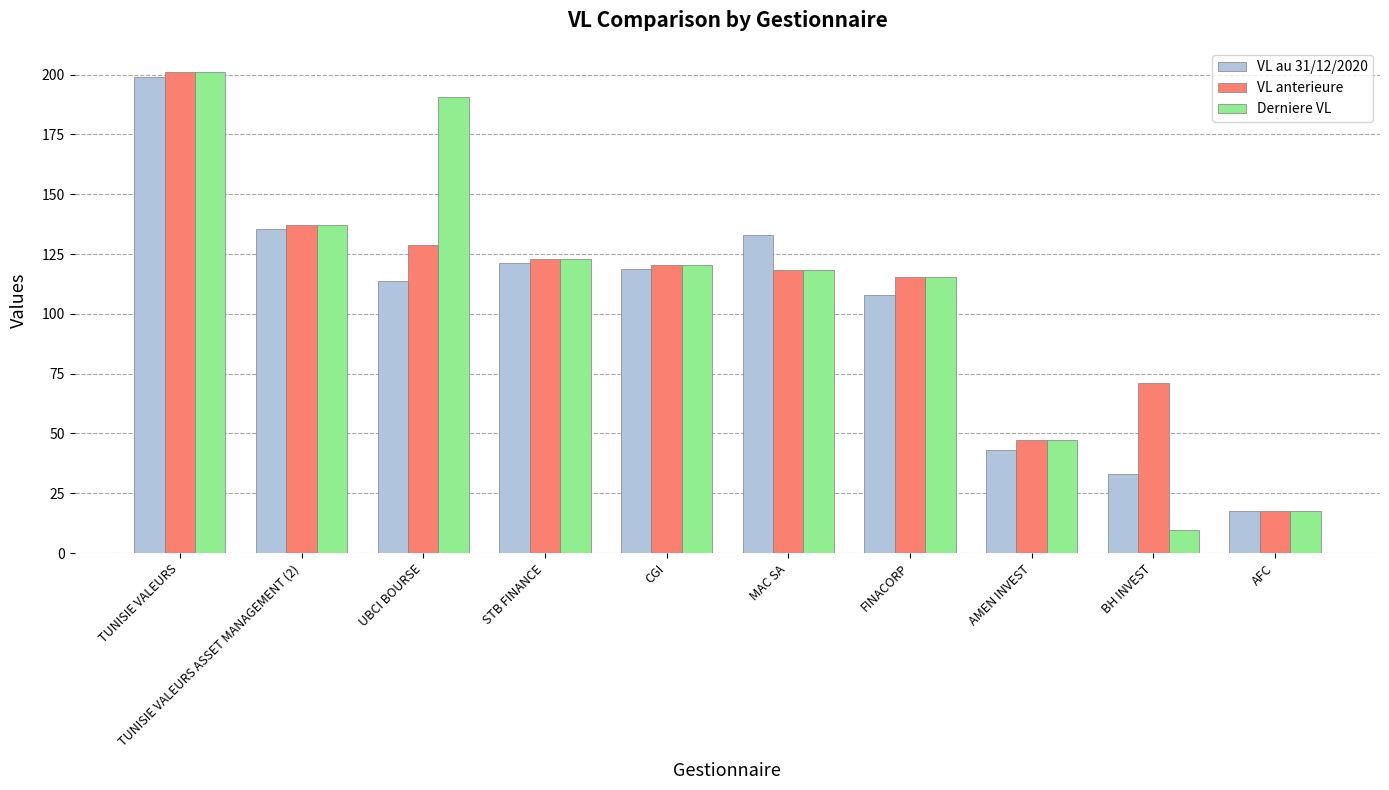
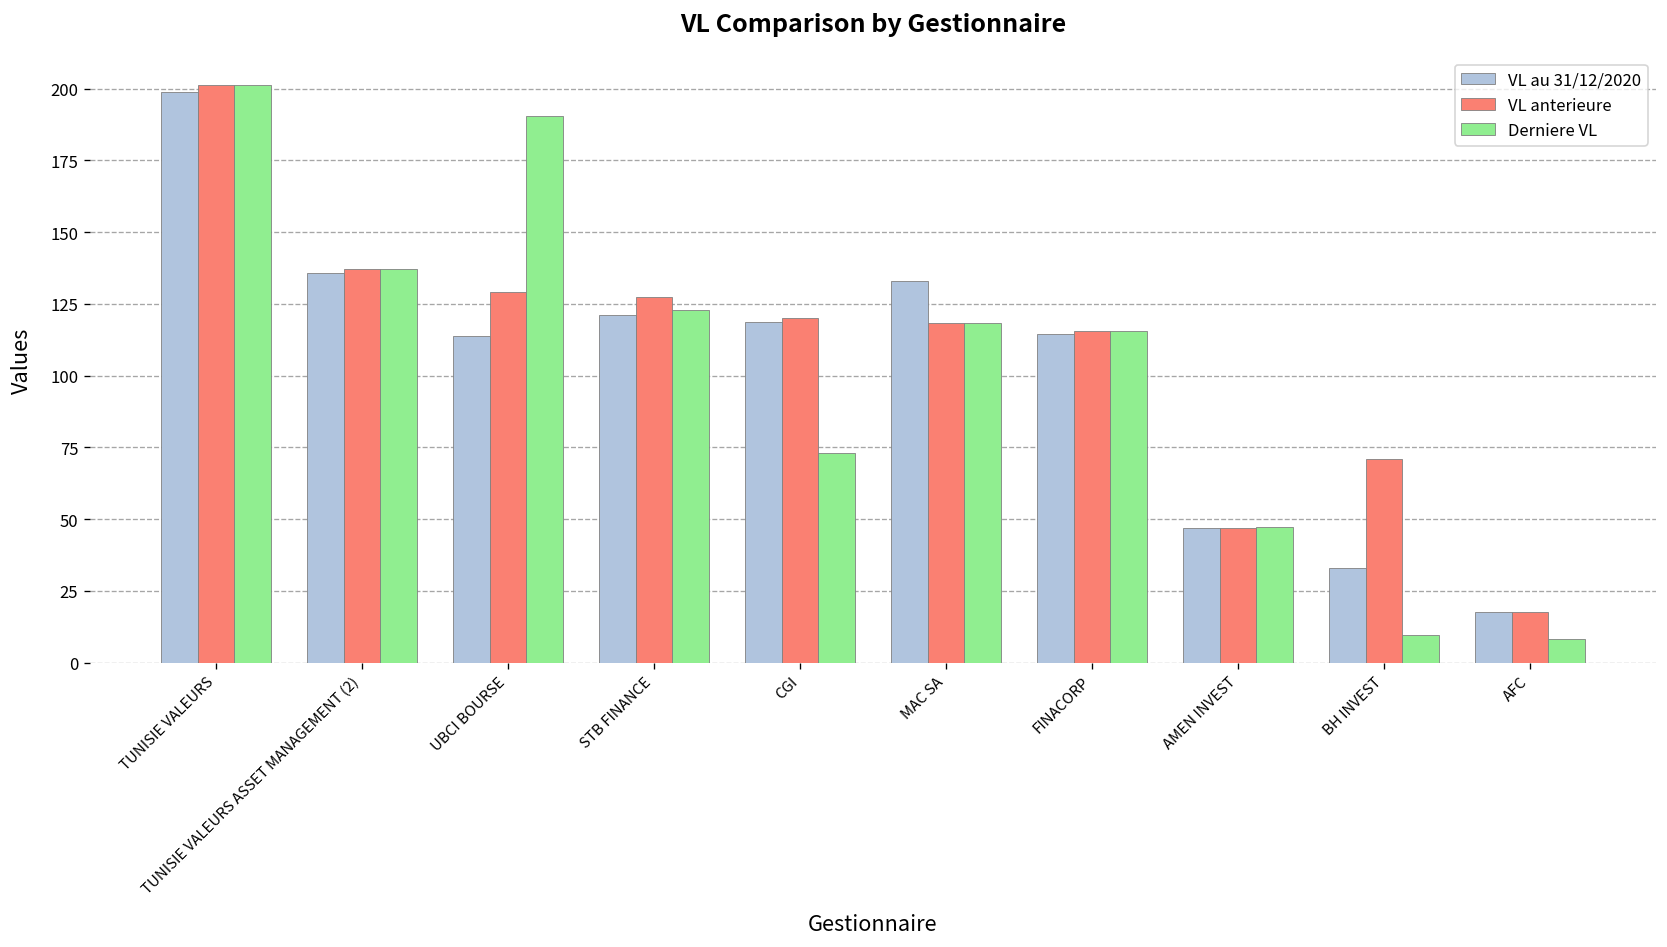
  {
    "VL au 31/12/2020": {
      "TUNISIE VALEURS": 199,
      "TUNISIE VALEURS ASSET MANAGEMENT (2)": 136,
      "UBCI BOURSE": 114,
      "STB FINANCE": 121,
      "CGI": 119,
      "MAC SA": 133,
-     "FINACORP": 108,
-     "AMEN INVEST": 43,
+     "FINACORP": 114,
+     "AMEN INVEST": 47,
      "BH INVEST": 33,
      "AFC": 18
    },
    "VL anterieure": {
      "TUNISIE VALEURS": 201,
      "TUNISIE VALEURS ASSET MANAGEMENT (2)": 137,
      "UBCI BOURSE": 129,
-     "STB FINANCE": 123,
+     "STB FINANCE": 127,
      "CGI": 120,
      "MAC SA": 118,
      "FINACORP": 116,
      "AMEN INVEST": 47,
      "BH INVEST": 71,
      "AFC": 18
    },
    "Derniere VL": {
      "TUNISIE VALEURS": 201,
      "TUNISIE VALEURS ASSET MANAGEMENT (2)": 137,
      "UBCI BOURSE": 191,
      "STB FINANCE": 123,
-     "CGI": 120,
+     "CGI": 73,
      "MAC SA": 118,
      "FINACORP": 116,
      "AMEN INVEST": 47,
      "BH INVEST": 10,
-     "AFC": 18
+     "AFC": 8
    }
  }
